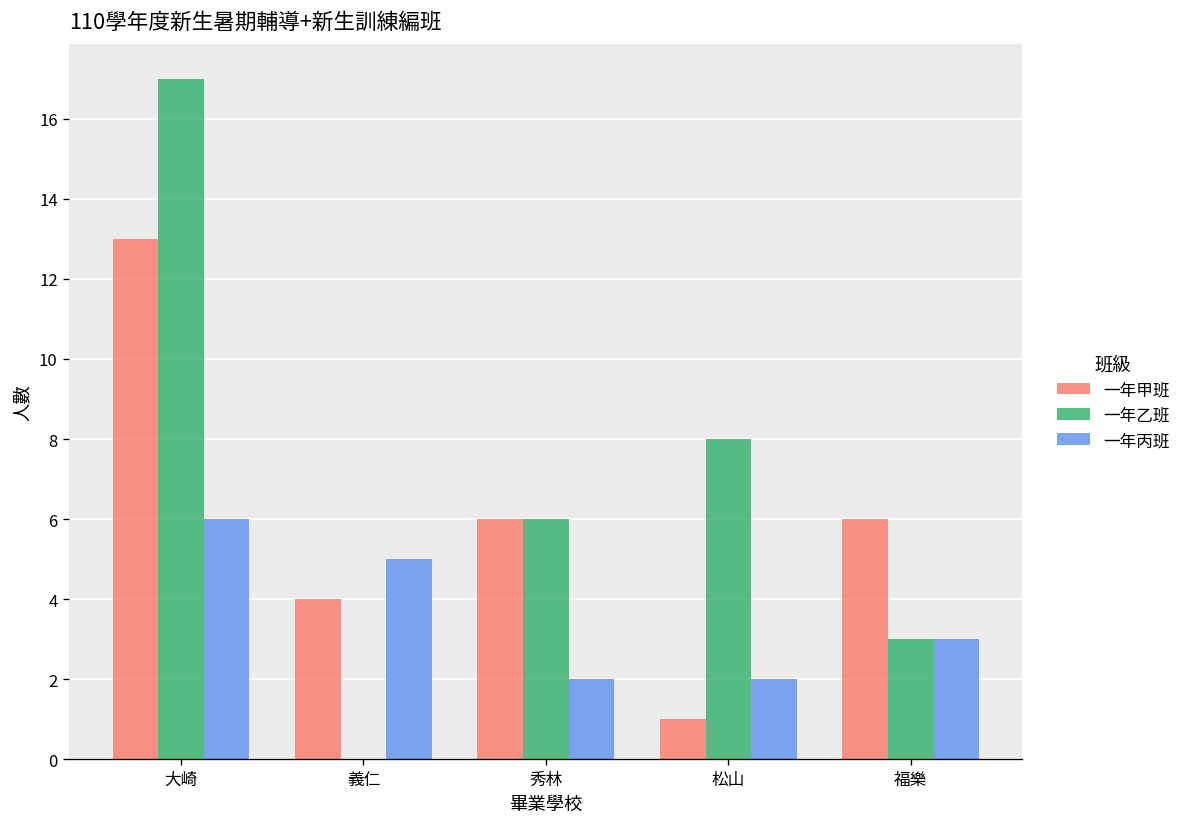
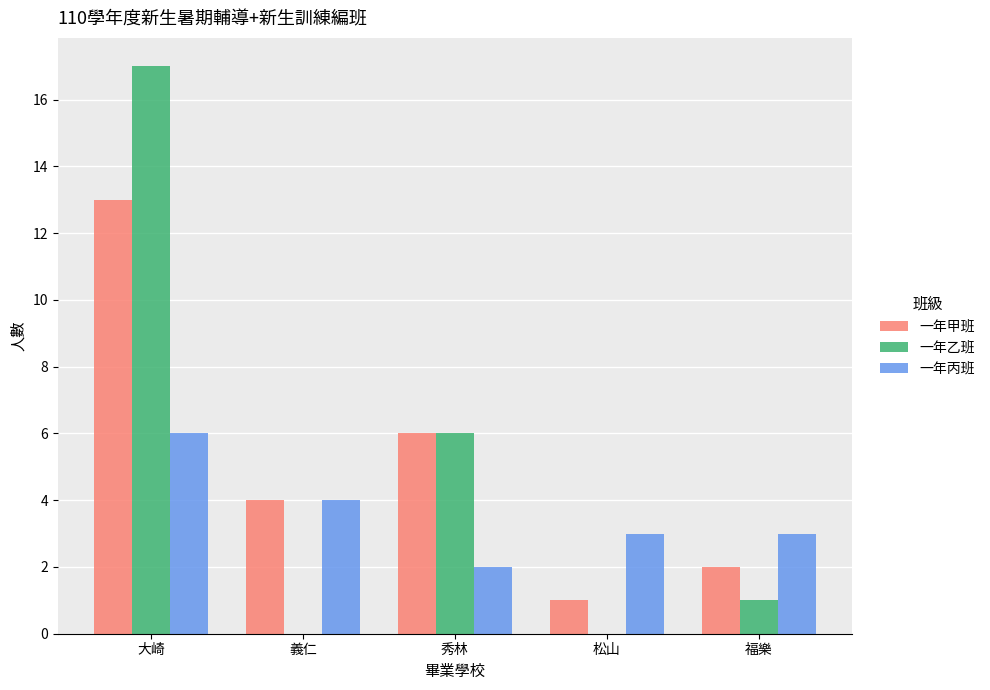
  {
    "一年甲班": {
      "大崎": 13,
      "義仁": 4,
      "秀林": 6,
      "松山": 1,
-     "福樂": 6
+     "福樂": 2
    },
    "一年乙班": {
      "大崎": 17,
      "義仁": 0,
      "秀林": 6,
-     "松山": 8,
-     "福樂": 3
+     "松山": 0,
+     "福樂": 1
    },
    "一年丙班": {
      "大崎": 6,
-     "義仁": 5,
+     "義仁": 4,
      "秀林": 2,
-     "松山": 2,
+     "松山": 3,
      "福樂": 3
    }
  }
